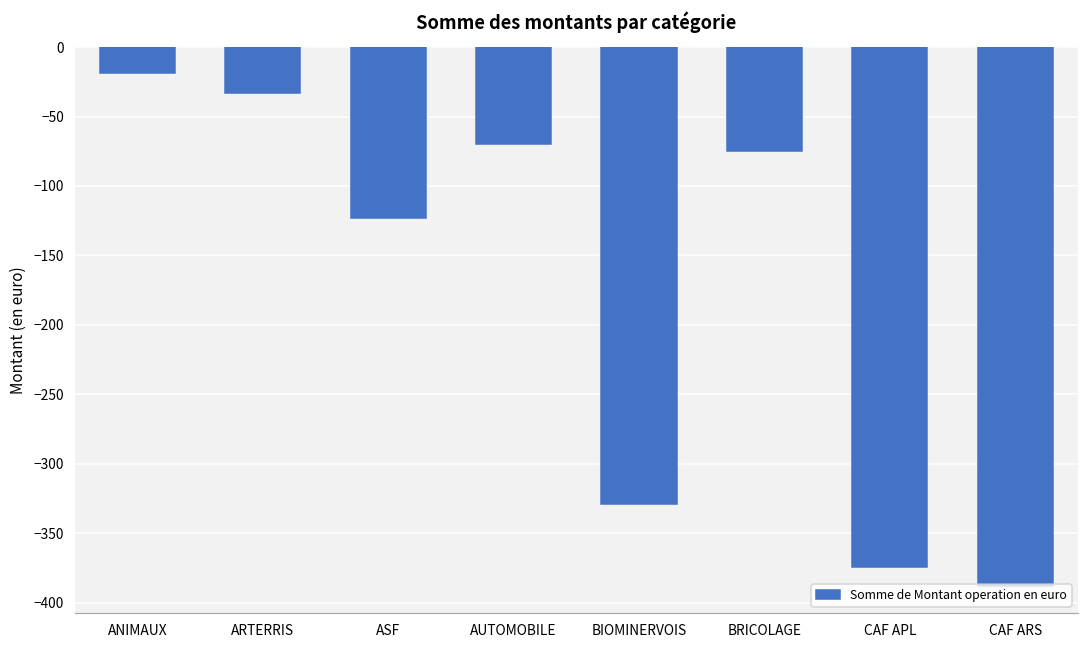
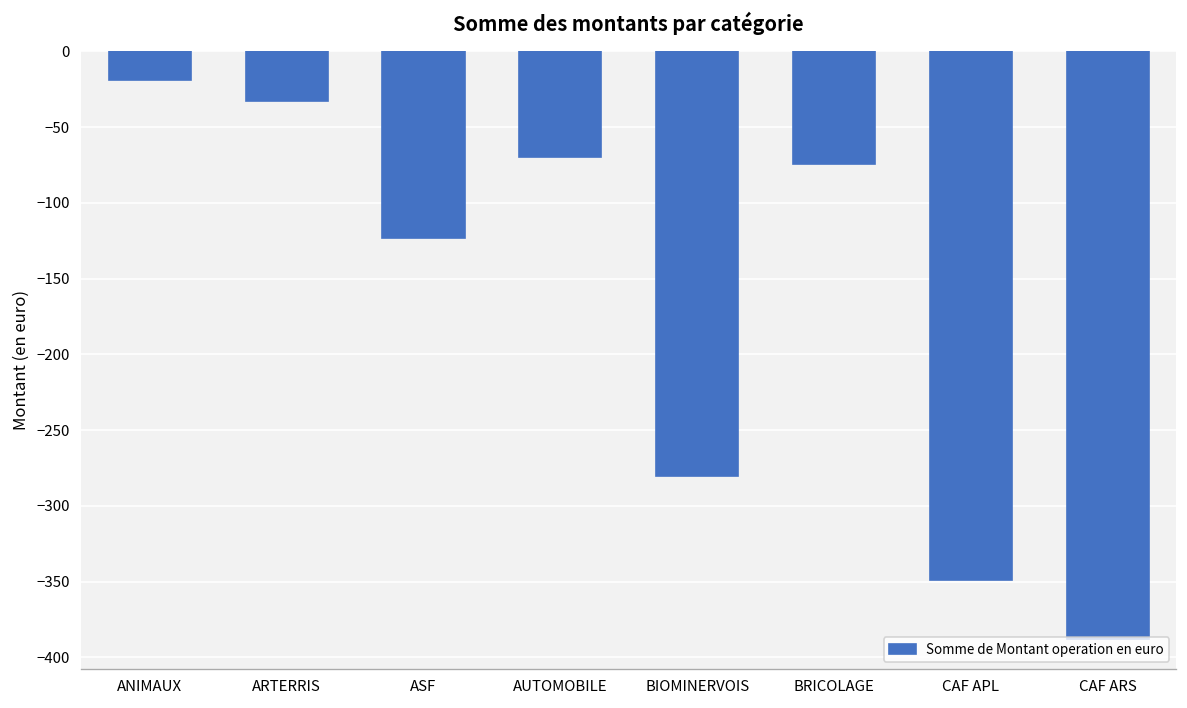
  {
    "ANIMAUX": -19,
    "ARTERRIS": -33,
    "ASF": -123,
    "AUTOMOBILE": -70,
-   "BIOMINERVOIS": -329,
+   "BIOMINERVOIS": -280,
    "BRICOLAGE": -75,
-   "CAF APL": -374
+   "CAF APL": -349
  }
